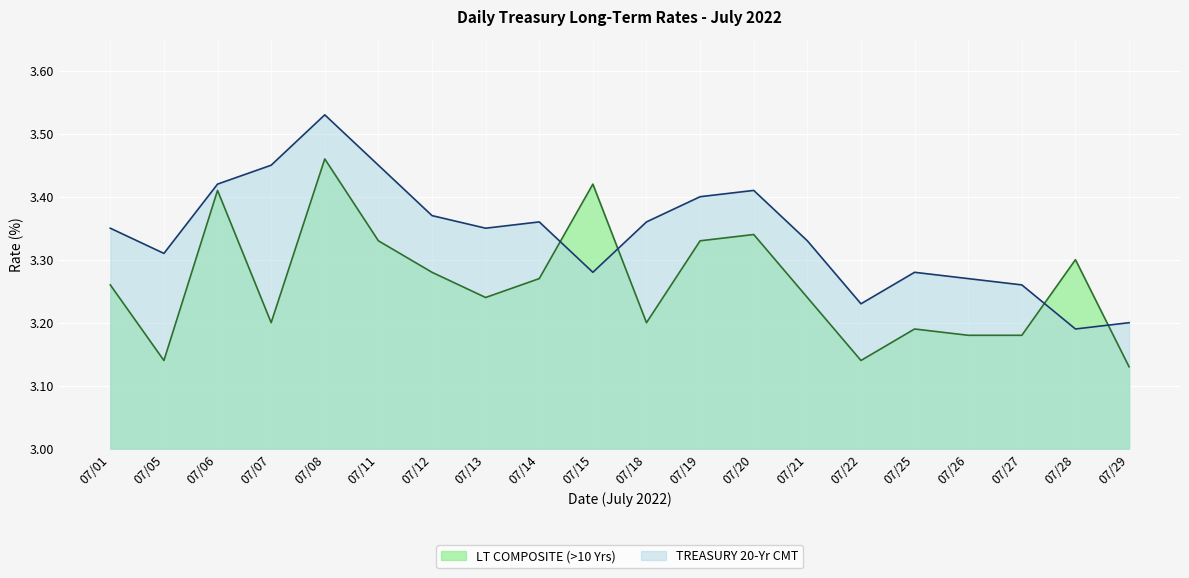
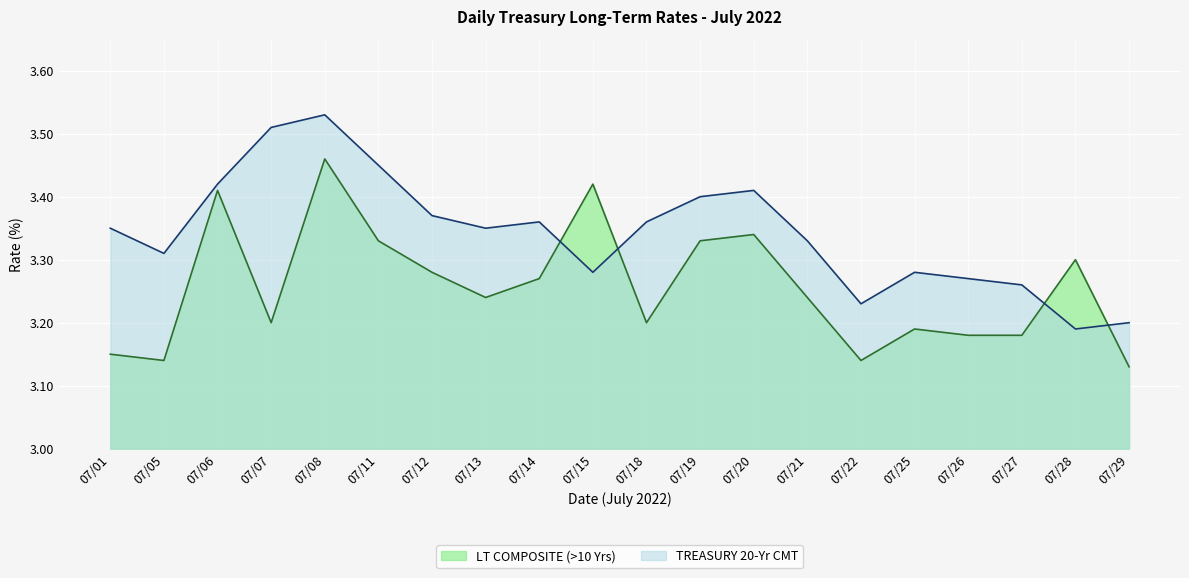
  {
    "LT COMPOSITE (>10 Yrs)": {
-     "07/01": 3.26,
+     "07/01": 3.15,
      "07/05": 3.14,
      "07/06": 3.41,
      "07/07": 3.20,
      "07/08": 3.46,
      "07/11": 3.33,
      "07/12": 3.28,
      "07/13": 3.24,
      "07/14": 3.27,
      "07/15": 3.42,
      "07/18": 3.20,
      "07/19": 3.33,
      "07/20": 3.34,
      "07/21": 3.24,
      "07/22": 3.14,
      "07/25": 3.19,
      "07/26": 3.18,
      "07/27": 3.18,
      "07/28": 3.30,
      "07/29": 3.13
    },
    "TREASURY 20-Yr CMT": {
      "07/01": 3.35,
      "07/05": 3.31,
      "07/06": 3.42,
-     "07/07": 3.45,
+     "07/07": 3.51,
      "07/08": 3.53,
      "07/11": 3.45,
      "07/12": 3.37,
      "07/13": 3.35,
      "07/14": 3.36,
      "07/15": 3.28,
      "07/18": 3.36,
      "07/19": 3.40,
      "07/20": 3.41,
      "07/21": 3.33,
      "07/22": 3.23,
      "07/25": 3.28,
      "07/26": 3.27,
      "07/27": 3.26,
      "07/28": 3.19,
      "07/29": 3.20
    }
  }
